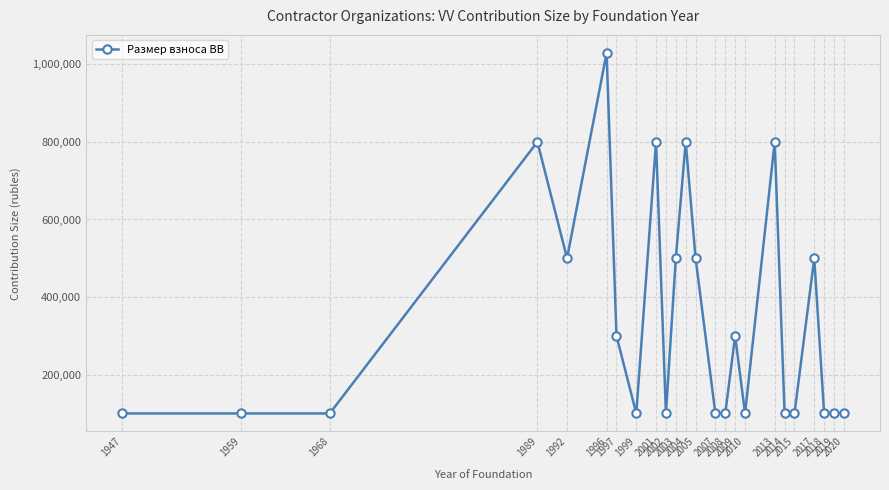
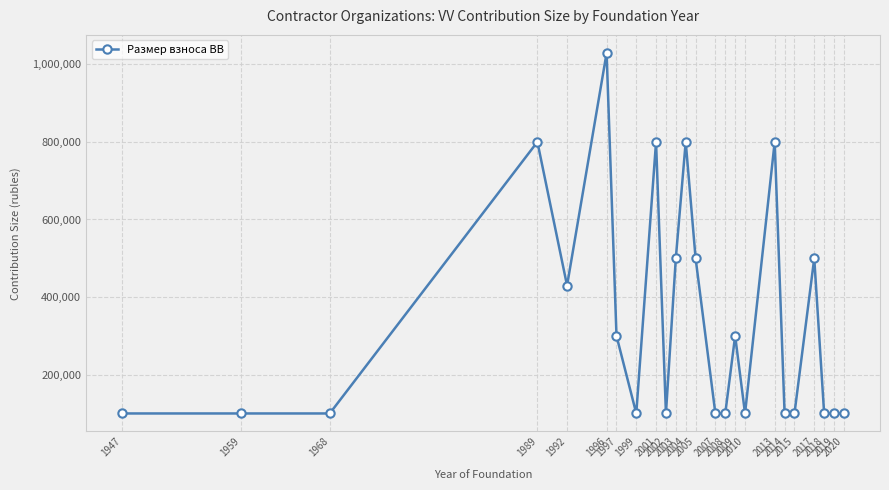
  {
    "1947": "100,000",
    "1959": "100,000",
    "1968": "100,000",
    "1989": "800,000",
-   "1992": "500,000",
+   "1992": "430,000",
    "1996": "1,030,000",
    "1997": "300,000",
    "1999": "100,000",
    "2001": "800,000",
    "2002": "100,000",
    "2003": "500,000",
    "2004": "800,000",
    "2005": "500,000",
    "2007": "100,000",
    "2008": "100,000",
    "2009": "300,000",
    "2010": "100,000",
    "2013": "800,000",
    "2014": "100,000",
    "2015": "100,000",
    "2017": "500,000",
    "2018": "100,000",
    "2019": "100,000",
    "2020": "100,000"
  }
